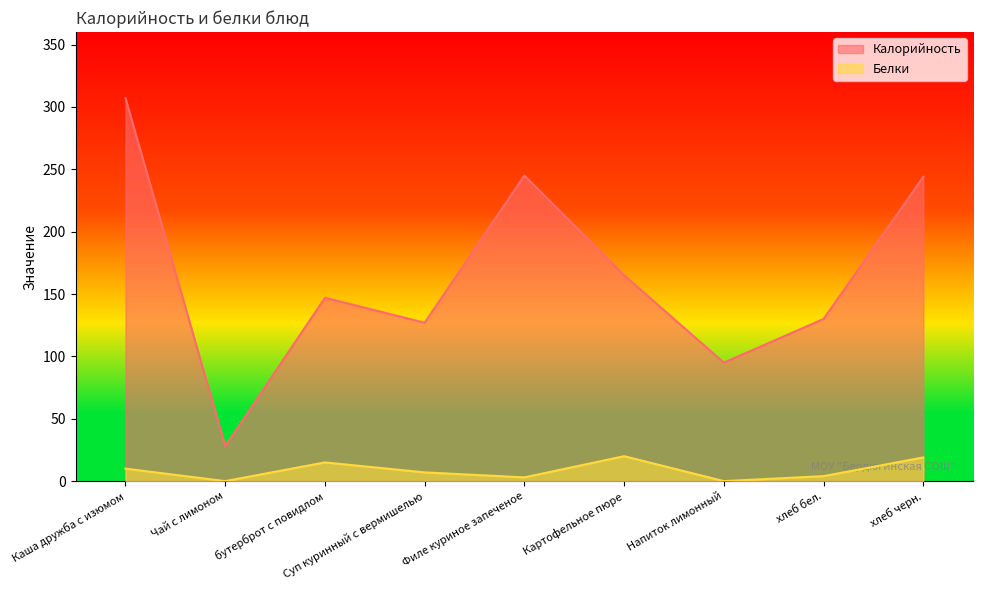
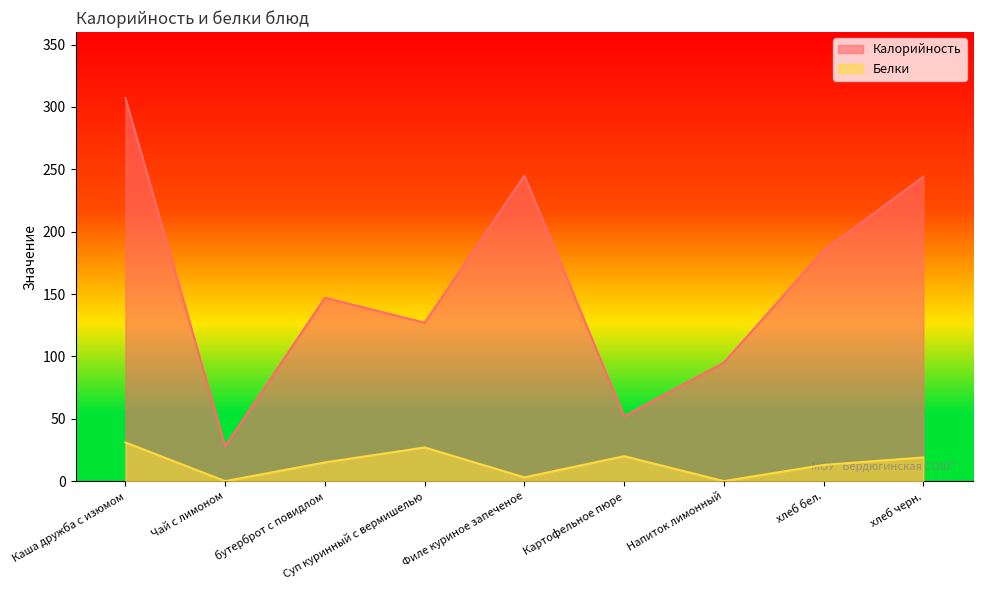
  {
    "Калорийность": {
      "Каша дружба с изюмом": 307,
      "Чай с лимоном": 28,
      "бутерброт с повидлом": 147,
      "Суп куринный с вермишелью": 127,
      "Филе куриное запеченое": 245,
-     "Картофельное пюре": 165,
+     "Картофельное пюре": 52,
      "Напиток лимонный": 95,
-     "хлеб бел.": 130,
+     "хлеб бел.": 185,
      "хлеб черн.": 244
    },
    "Белки": {
-     "Каша дружба с изюмом": 10,
+     "Каша дружба с изюмом": 31,
      "Чай с лимоном": 0,
      "бутерброт с повидлом": 15,
-     "Суп куринный с вермишелью": 7,
+     "Суп куринный с вермишелью": 27,
      "Филе куриное запеченое": 3,
      "Картофельное пюре": 20,
      "Напиток лимонный": 0,
-     "хлеб бел.": 4,
+     "хлеб бел.": 13,
      "хлеб черн.": 19
    }
  }
